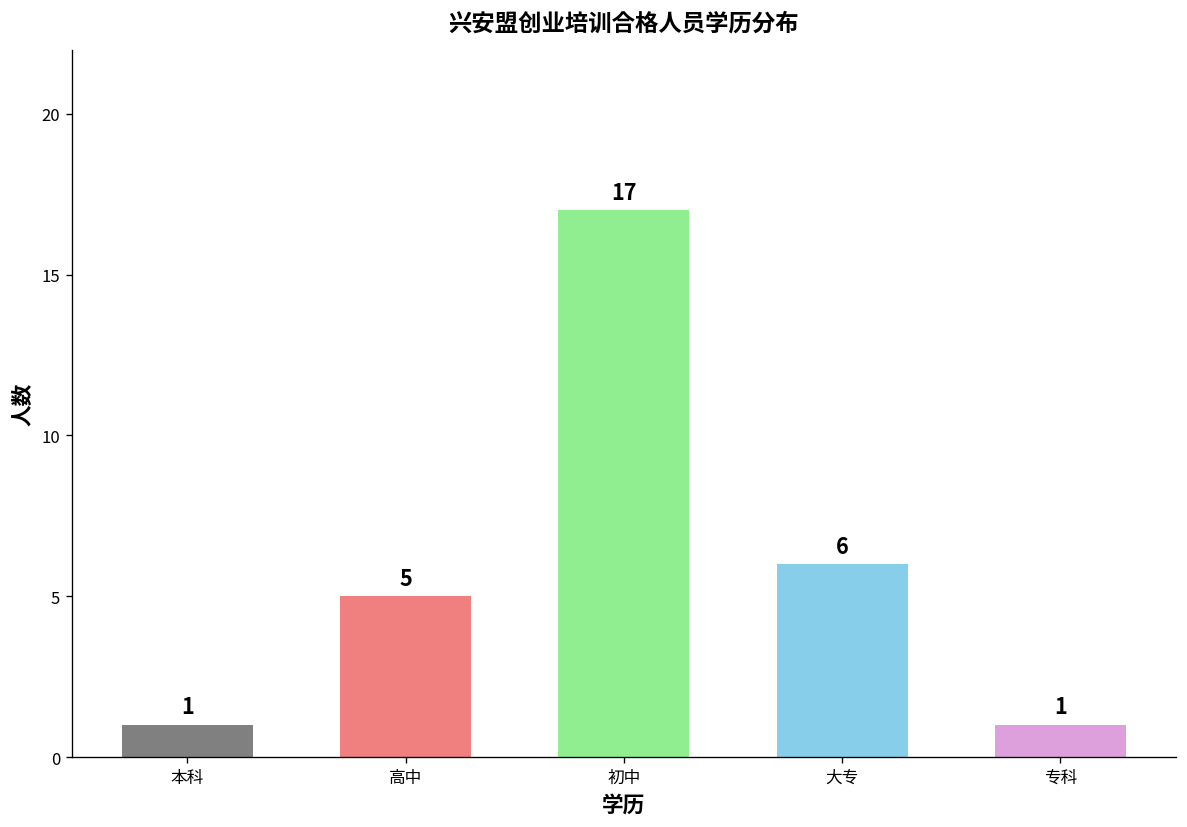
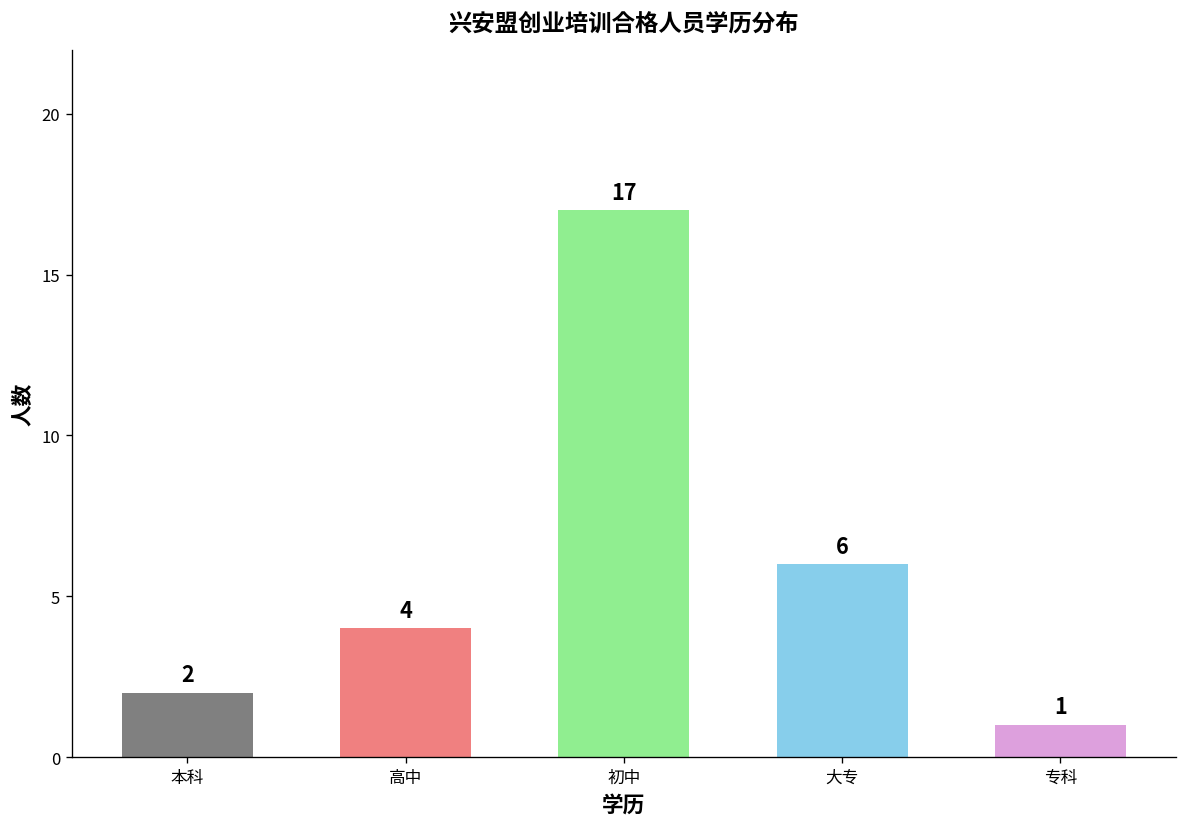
  {
-   "本科": 1,
-   "高中": 5,
+   "本科": 2,
+   "高中": 4,
    "初中": 17,
    "大专": 6,
    "专科": 1
  }
